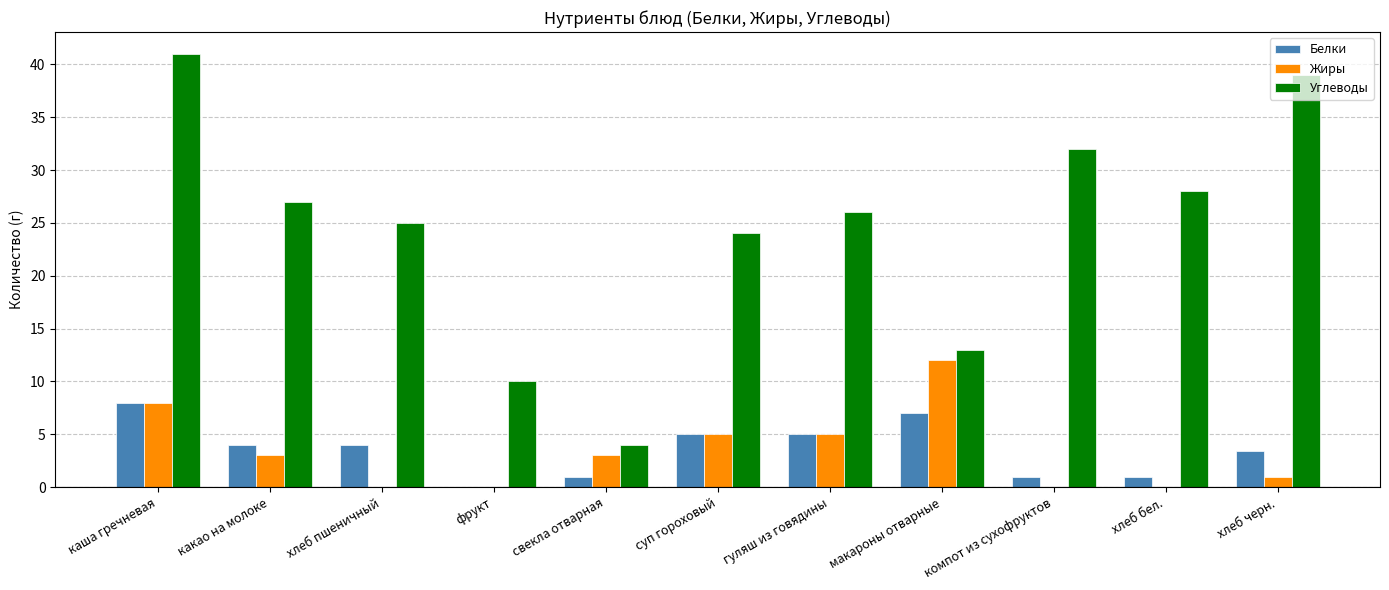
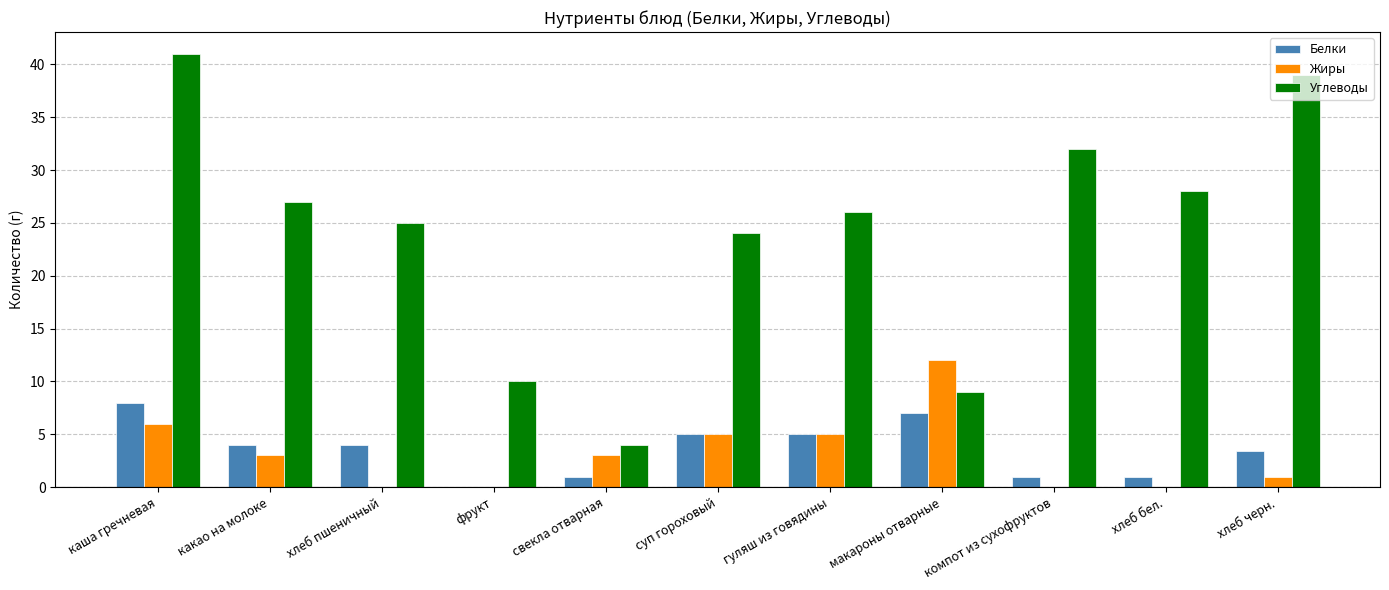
  {
    "Белки": {
      "каша гречневая": 8,
      "какао на молоке": 4,
      "хлеб пшеничный": 4,
      "фрукт": 0,
      "свекла отварная": 1,
      "суп гороховый": 5,
      "гуляш из говядины": 5,
      "макароны отварные": 7,
      "компот из сухофруктов": 1,
      "хлеб бел.": 1,
      "хлеб черн.": 3.4
    },
    "Жиры": {
-     "каша гречневая": 8,
+     "каша гречневая": 6,
      "какао на молоке": 3,
      "хлеб пшеничный": 0,
      "фрукт": 0,
      "свекла отварная": 3,
      "суп гороховый": 5,
      "гуляш из говядины": 5,
      "макароны отварные": 12,
      "компот из сухофруктов": 0,
      "хлеб бел.": 0,
      "хлеб черн.": 1
    },
    "Углеводы": {
      "каша гречневая": 41,
      "какао на молоке": 27,
      "хлеб пшеничный": 25,
      "фрукт": 10,
      "свекла отварная": 4,
      "суп гороховый": 24,
      "гуляш из говядины": 26,
-     "макароны отварные": 13,
+     "макароны отварные": 9,
      "компот из сухофруктов": 32,
      "хлеб бел.": 28
    }
  }
